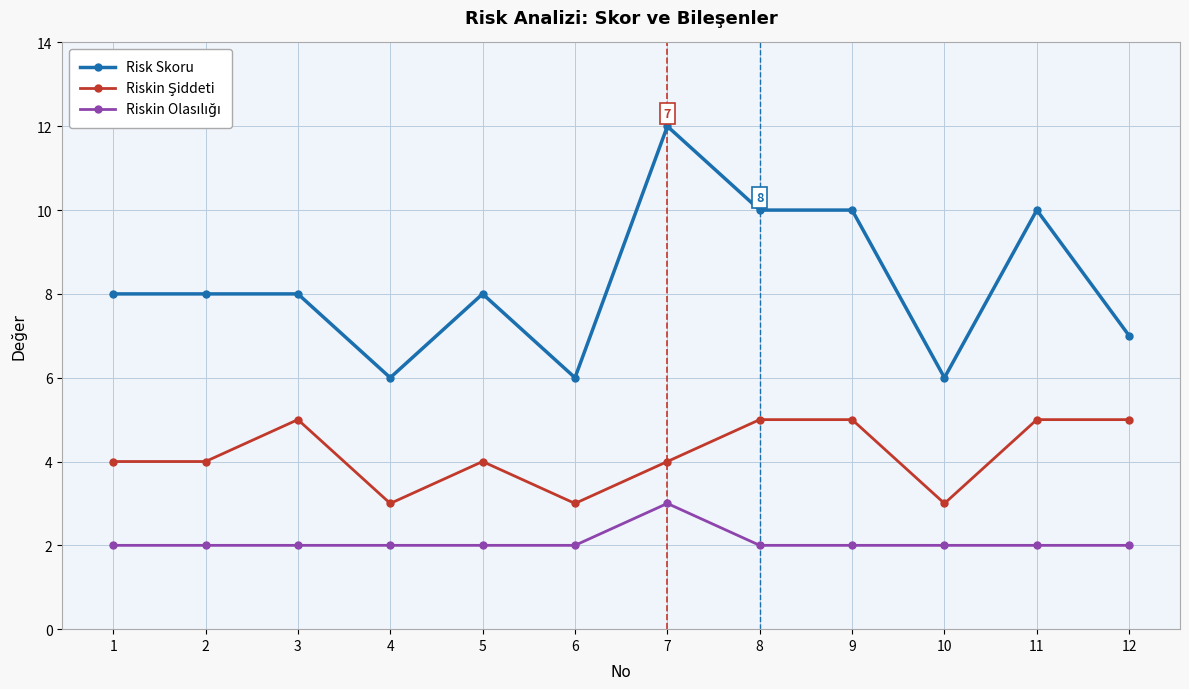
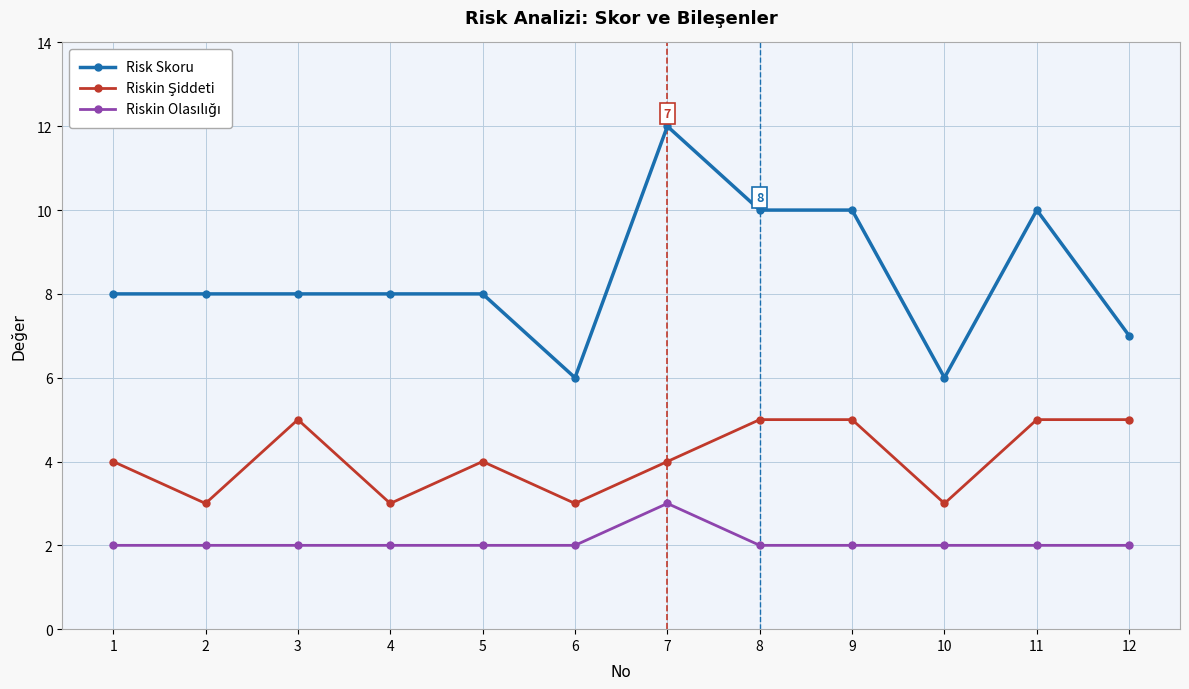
  {
    "Risk Skoru": {
      "1": 8,
      "2": 8,
      "3": 8,
-     "4": 6,
+     "4": 8,
      "5": 8,
      "6": 6,
      "9": 10,
      "10": 6,
      "11": 10,
      "12": 7
    },
    "Riskin Şiddeti": {
      "1": 4,
-     "2": 4,
+     "2": 3,
      "3": 5,
      "4": 3,
      "5": 4,
      "6": 3,
      "7": 4,
      "8": 5,
      "9": 5,
      "10": 3,
      "11": 5,
      "12": 5
    },
    "Riskin Olasılığı": {
      "1": 2,
      "2": 2,
      "3": 2,
      "4": 2,
      "5": 2,
      "6": 2,
      "7": 3,
      "8": 2,
      "9": 2,
      "10": 2,
      "11": 2,
      "12": 2
    }
  }
